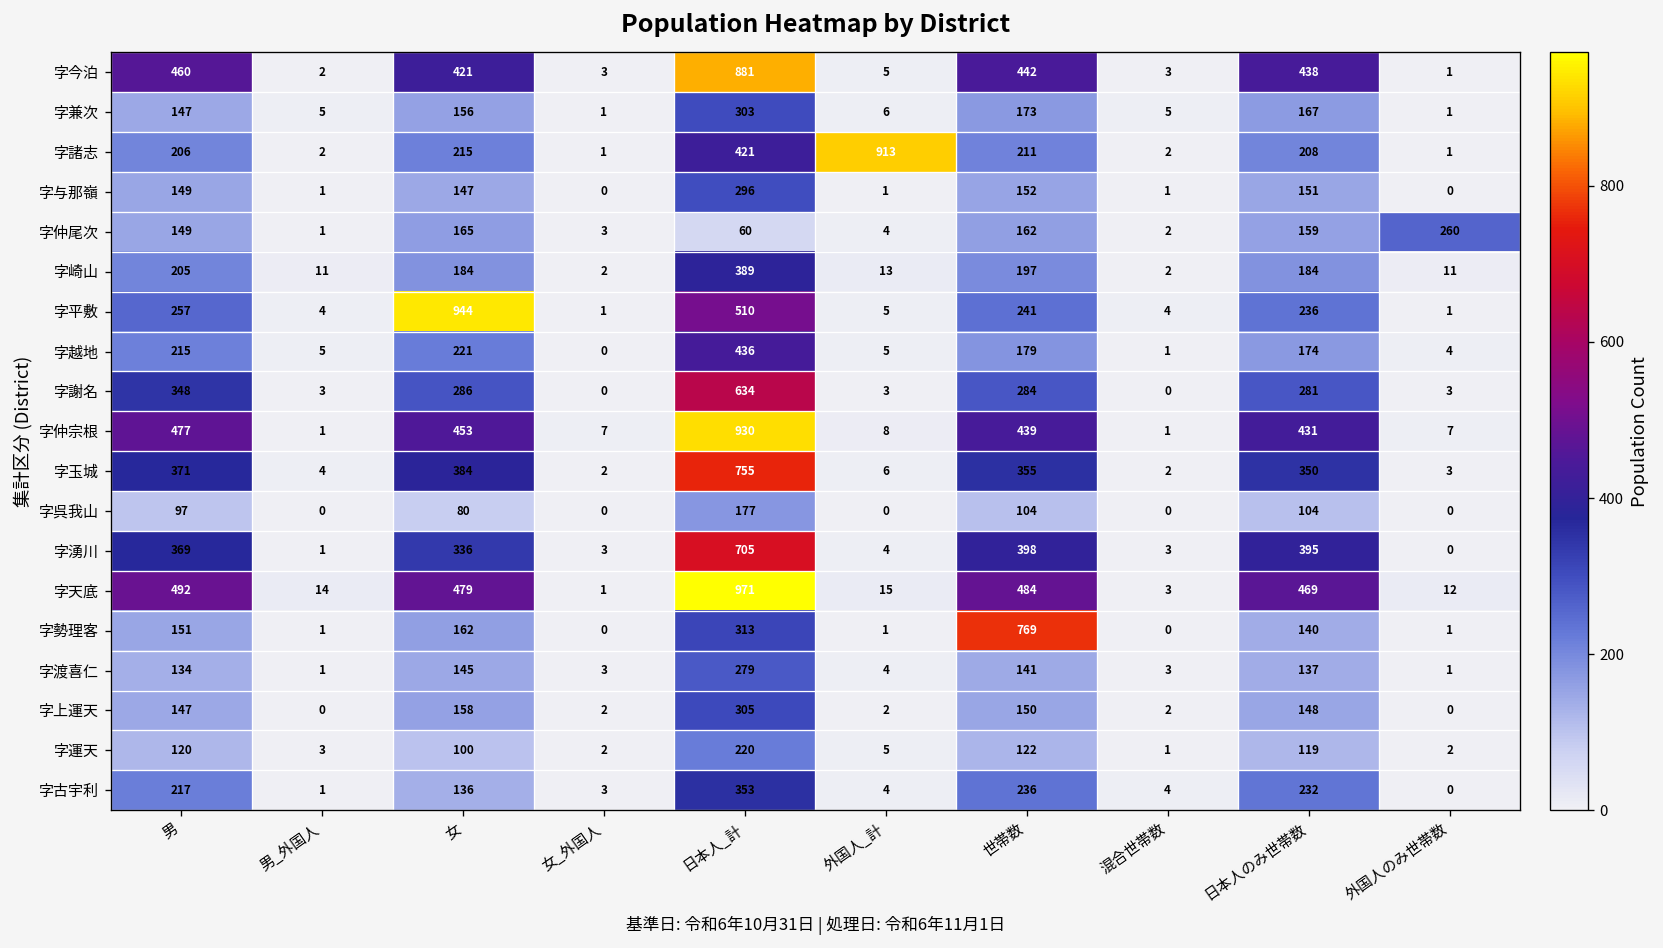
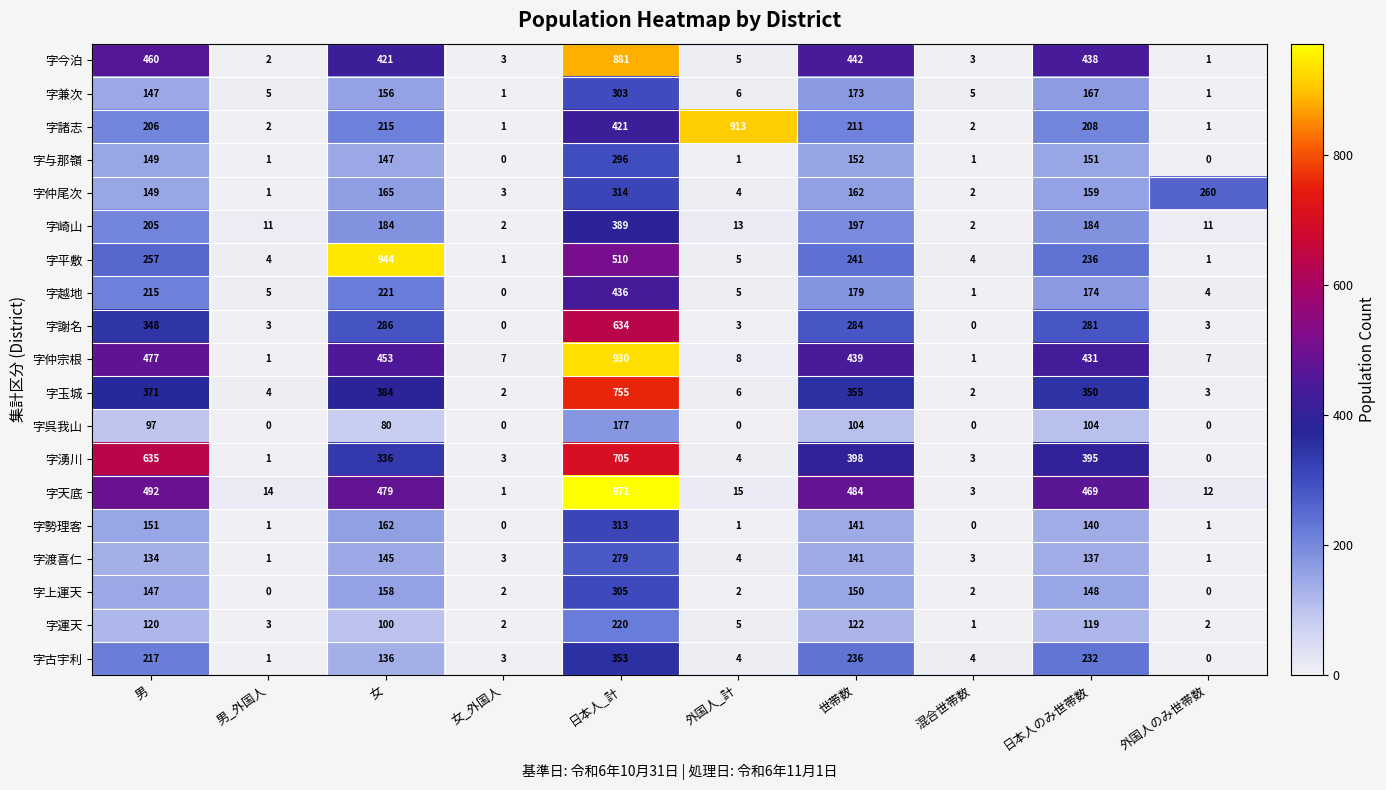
  {
    "字今泊": {
      "男": 460,
      "男_外国人": 2,
      "女": 421,
      "女_外国人": 3,
      "日本人_計": 881,
      "外国人_計": 5,
      "世帯数": 442,
      "混合世帯数": 3,
      "日本人のみ世帯数": 438,
      "外国人のみ世帯数": 1
    },
    "字兼次": {
      "男": 147,
      "男_外国人": 5,
      "女": 156,
      "女_外国人": 1,
      "日本人_計": 303,
      "外国人_計": 6,
      "世帯数": 173,
      "混合世帯数": 5,
      "日本人のみ世帯数": 167,
      "外国人のみ世帯数": 1
    },
    "字諸志": {
      "男": 206,
      "男_外国人": 2,
      "女": 215,
      "女_外国人": 1,
      "日本人_計": 421,
      "外国人_計": 913,
      "世帯数": 211,
      "混合世帯数": 2,
      "日本人のみ世帯数": 208,
      "外国人のみ世帯数": 1
    },
    "字与那嶺": {
      "男": 149,
      "男_外国人": 1,
      "女": 147,
      "女_外国人": 0,
      "日本人_計": 296,
      "外国人_計": 1,
      "世帯数": 152,
      "混合世帯数": 1,
      "日本人のみ世帯数": 151,
      "外国人のみ世帯数": 0
    },
    "字仲尾次": {
      "男": 149,
      "男_外国人": 1,
      "女": 165,
      "女_外国人": 3,
-     "日本人_計": 60,
+     "日本人_計": 314,
      "外国人_計": 4,
      "世帯数": 162,
      "混合世帯数": 2,
      "日本人のみ世帯数": 159,
      "外国人のみ世帯数": 260
    },
    "字崎山": {
      "男": 205,
      "男_外国人": 11,
      "女": 184,
      "女_外国人": 2,
      "日本人_計": 389,
      "外国人_計": 13,
      "世帯数": 197,
      "混合世帯数": 2,
      "日本人のみ世帯数": 184,
      "外国人のみ世帯数": 11
    },
    "字平敷": {
      "男": 257,
      "男_外国人": 4,
      "女": 944,
      "女_外国人": 1,
      "日本人_計": 510,
      "外国人_計": 5,
      "世帯数": 241,
      "混合世帯数": 4,
      "日本人のみ世帯数": 236,
      "外国人のみ世帯数": 1
    },
    "字越地": {
      "男": 215,
      "男_外国人": 5,
      "女": 221,
      "女_外国人": 0,
      "日本人_計": 436,
      "外国人_計": 5,
      "世帯数": 179,
      "混合世帯数": 1,
      "日本人のみ世帯数": 174,
      "外国人のみ世帯数": 4
    },
    "字謝名": {
      "男": 348,
      "男_外国人": 3,
      "女": 286,
      "女_外国人": 0,
      "日本人_計": 634,
      "外国人_計": 3,
      "世帯数": 284,
      "混合世帯数": 0,
      "日本人のみ世帯数": 281,
      "外国人のみ世帯数": 3
    },
    "字仲宗根": {
      "男": 477,
      "男_外国人": 1,
      "女": 453,
      "女_外国人": 7,
      "日本人_計": 930,
      "外国人_計": 8,
      "世帯数": 439,
      "混合世帯数": 1,
      "日本人のみ世帯数": 431,
      "外国人のみ世帯数": 7
    },
    "字玉城": {
      "男": 371,
      "男_外国人": 4,
      "女": 384,
      "女_外国人": 2,
      "日本人_計": 755,
      "外国人_計": 6,
      "世帯数": 355,
      "混合世帯数": 2,
      "日本人のみ世帯数": 350,
      "外国人のみ世帯数": 3
    },
    "字呉我山": {
      "男": 97,
      "男_外国人": 0,
      "女": 80,
      "女_外国人": 0,
      "日本人_計": 177,
      "外国人_計": 0,
      "世帯数": 104,
      "混合世帯数": 0,
      "日本人のみ世帯数": 104,
      "外国人のみ世帯数": 0
    },
    "字湧川": {
-     "男": 369,
+     "男": 635,
      "男_外国人": 1,
      "女": 336,
      "女_外国人": 3,
      "日本人_計": 705,
      "外国人_計": 4,
      "世帯数": 398,
      "混合世帯数": 3,
      "日本人のみ世帯数": 395,
      "外国人のみ世帯数": 0
    },
    "字天底": {
      "男": 492,
      "男_外国人": 14,
      "女": 479,
      "女_外国人": 1,
      "日本人_計": 971,
      "外国人_計": 15,
      "世帯数": 484,
      "混合世帯数": 3,
      "日本人のみ世帯数": 469,
      "外国人のみ世帯数": 12
    },
    "字勢理客": {
      "男": 151,
      "男_外国人": 1,
      "女": 162,
      "女_外国人": 0,
      "日本人_計": 313,
      "外国人_計": 1,
-     "世帯数": 769,
+     "世帯数": 141,
      "混合世帯数": 0,
      "日本人のみ世帯数": 140,
      "外国人のみ世帯数": 1
    },
    "字渡喜仁": {
      "男": 134,
      "男_外国人": 1,
      "女": 145,
      "女_外国人": 3,
      "日本人_計": 279,
      "外国人_計": 4,
      "世帯数": 141,
      "混合世帯数": 3,
      "日本人のみ世帯数": 137,
      "外国人のみ世帯数": 1
    },
    "字上運天": {
      "男": 147,
      "男_外国人": 0,
      "女": 158,
      "女_外国人": 2,
      "日本人_計": 305,
      "外国人_計": 2,
      "世帯数": 150,
      "混合世帯数": 2,
      "日本人のみ世帯数": 148,
      "外国人のみ世帯数": 0
    },
    "字運天": {
      "男": 120,
      "男_外国人": 3,
      "女": 100,
      "女_外国人": 2,
      "日本人_計": 220,
      "外国人_計": 5,
      "世帯数": 122,
      "混合世帯数": 1,
      "日本人のみ世帯数": 119,
      "外国人のみ世帯数": 2
    },
    "字古宇利": {
      "男": 217,
      "男_外国人": 1,
      "女": 136,
      "女_外国人": 3,
      "日本人_計": 353,
      "外国人_計": 4,
      "世帯数": 236,
      "混合世帯数": 4,
      "日本人のみ世帯数": 232,
      "外国人のみ世帯数": 0
    }
  }
